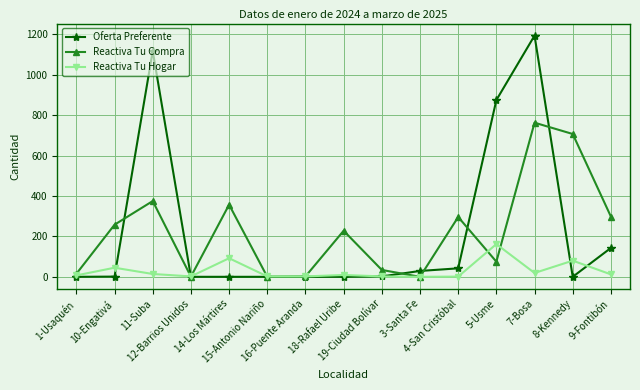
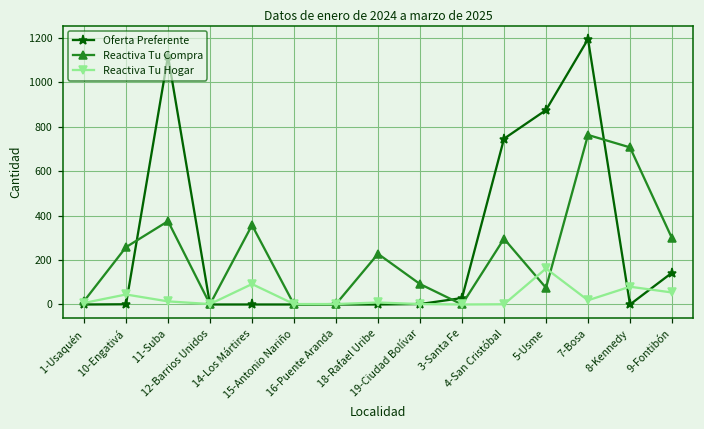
  {
    "Oferta Preferente": {
      "10-Engativá": 0,
      "14-Los Mártires": 0,
      "3-Santa Fe": 30,
-     "4-San Cristóbal": 40,
+     "4-San Cristóbal": 750,
      "5-Usme": 880,
      "7-Bosa": 1190,
      "8-Kennedy": 0,
      "9-Fontibón": 140
    },
    "Reactiva Tu Compra": {
      "10-Engativá": 260,
      "11-Suba": 380,
      "14-Los Mártires": 360,
      "18-Rafael Uribe": 230,
-     "19-Ciudad Bolívar": 30,
+     "19-Ciudad Bolívar": 90,
      "4-San Cristóbal": 300,
      "5-Usme": 80,
      "7-Bosa": 760,
      "8-Kennedy": 710,
      "9-Fontibón": 300
    },
    "Reactiva Tu Hogar": {
      "10-Engativá": 50,
      "11-Suba": 10,
      "14-Los Mártires": 90,
      "4-San Cristóbal": 0,
      "5-Usme": 160,
      "7-Bosa": 20,
      "8-Kennedy": 80,
-     "9-Fontibón": 10
+     "9-Fontibón": 50
    }
  }
